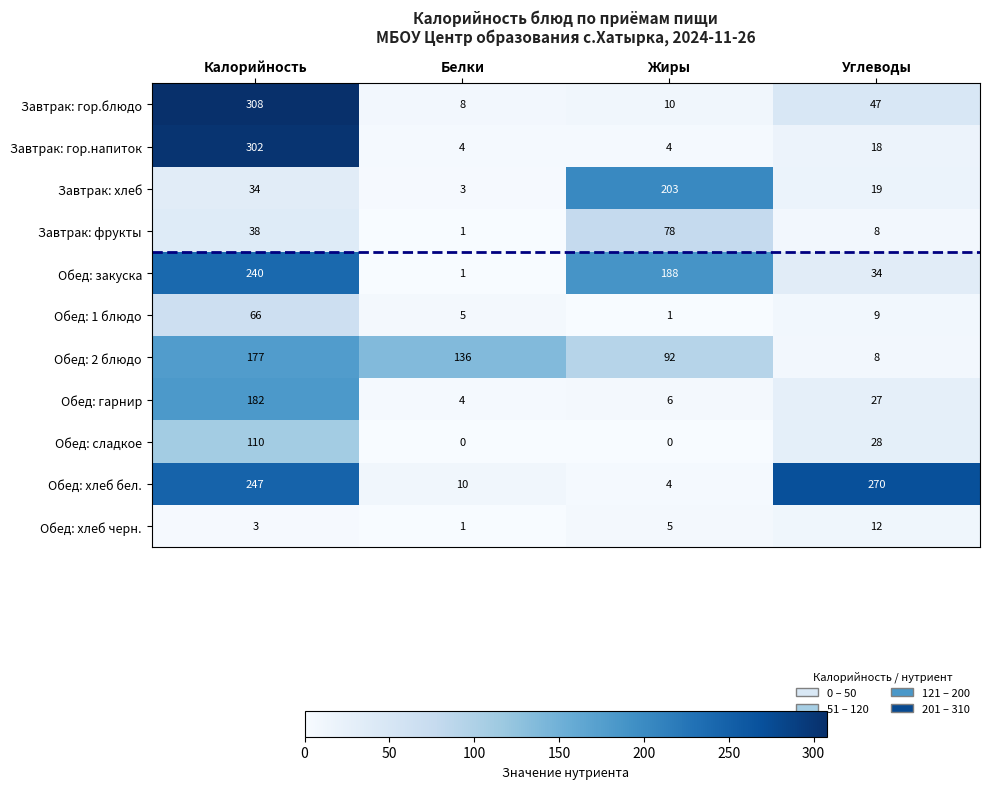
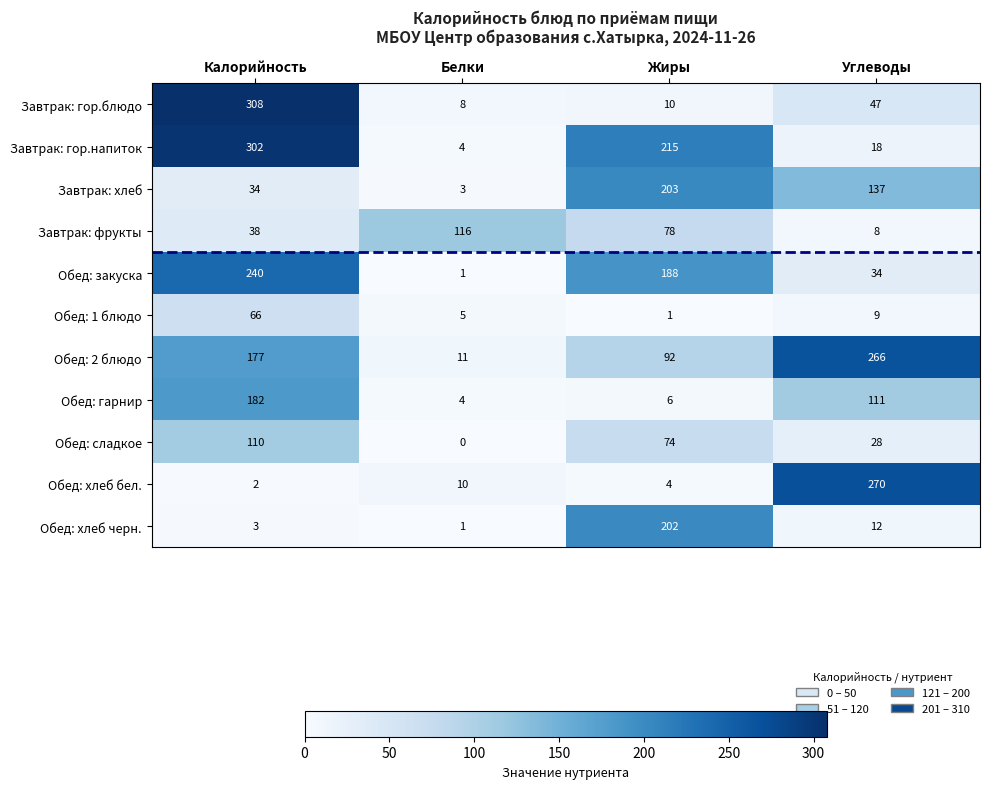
  {
    "Завтрак: гор.блюдо": {
      "Калорийность": 308,
      "Белки": 8,
      "Жиры": 10,
      "Углеводы": 47
    },
    "Завтрак: гор.напиток": {
      "Калорийность": 302,
      "Белки": 4,
-     "Жиры": 4,
+     "Жиры": 215,
      "Углеводы": 18
    },
    "Завтрак: хлеб": {
      "Калорийность": 34,
      "Белки": 3,
      "Жиры": 203,
-     "Углеводы": 19
+     "Углеводы": 137
    },
    "Завтрак: фрукты": {
      "Калорийность": 38,
-     "Белки": 1,
+     "Белки": 116,
      "Жиры": 78,
      "Углеводы": 8
    },
    "Обед: закуска": {
      "Калорийность": 240,
      "Белки": 1,
      "Жиры": 188,
      "Углеводы": 34
    },
    "Обед: 1 блюдо": {
      "Калорийность": 66,
      "Белки": 5,
      "Жиры": 1,
      "Углеводы": 9
    },
    "Обед: 2 блюдо": {
      "Калорийность": 177,
-     "Белки": 136,
+     "Белки": 11,
      "Жиры": 92,
-     "Углеводы": 8
+     "Углеводы": 266
    },
    "Обед: гарнир": {
      "Калорийность": 182,
      "Белки": 4,
      "Жиры": 6,
-     "Углеводы": 27
+     "Углеводы": 111
    },
    "Обед: сладкое": {
      "Калорийность": 110,
      "Белки": 0,
-     "Жиры": 0,
+     "Жиры": 74,
      "Углеводы": 28
    },
    "Обед: хлеб бел.": {
-     "Калорийность": 247,
+     "Калорийность": 2,
      "Белки": 10,
      "Жиры": 4,
      "Углеводы": 270
    },
    "Обед: хлеб черн.": {
      "Калорийность": 3,
      "Белки": 1,
-     "Жиры": 5,
+     "Жиры": 202,
      "Углеводы": 12
    }
  }
